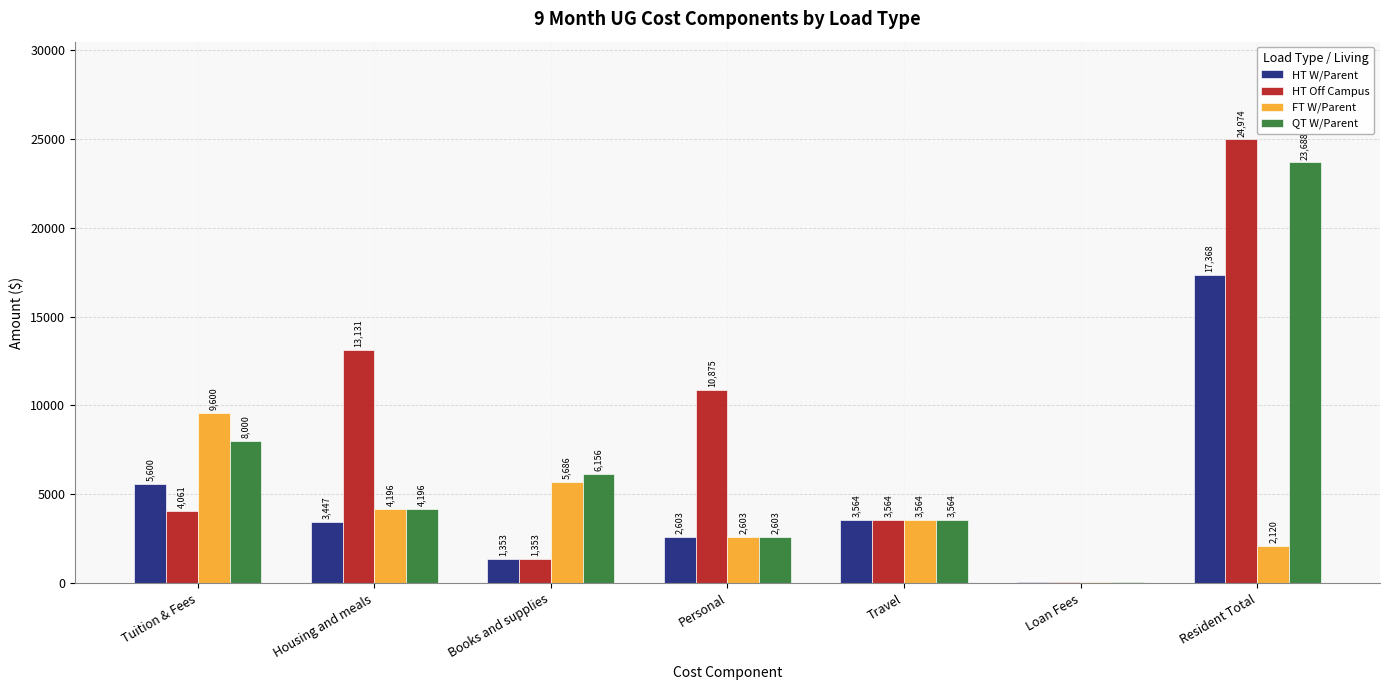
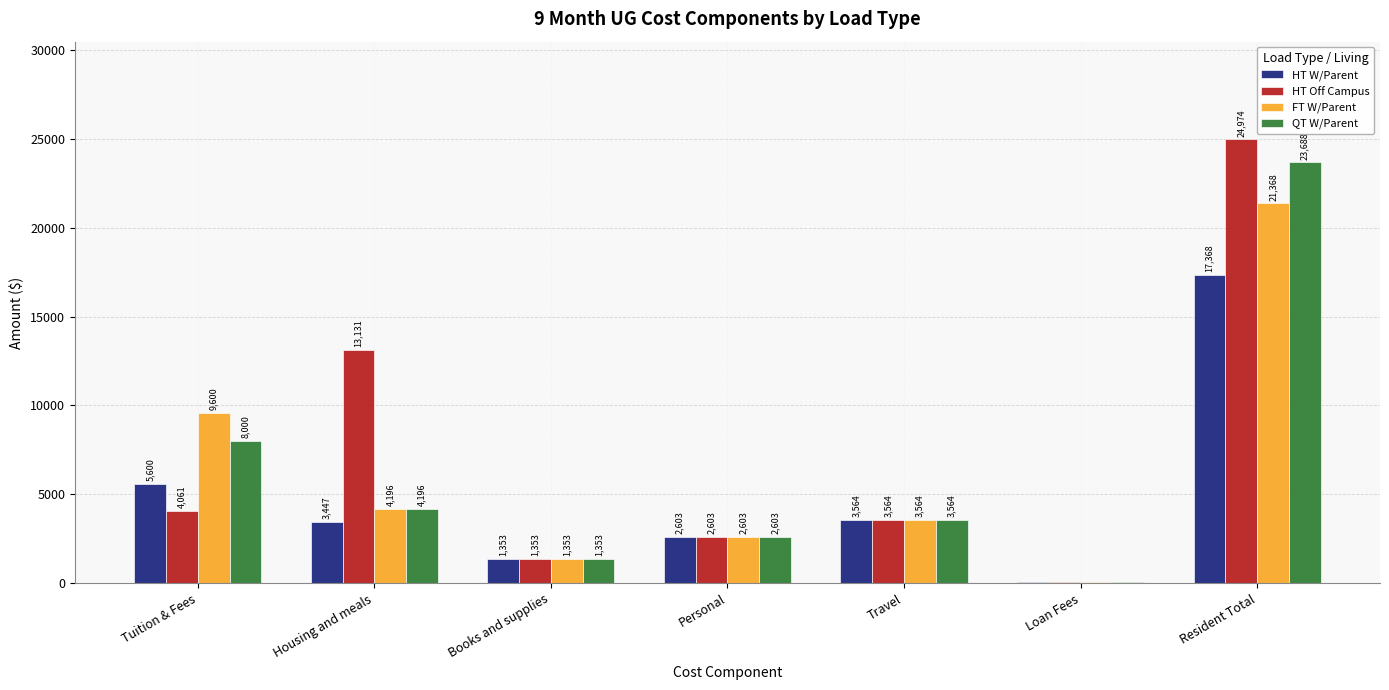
  {
    "HT W/Parent": {
      "Tuition & Fees": "5,600",
      "Housing and meals": "3,447",
      "Books and supplies": "1,353",
      "Personal": "2,603",
      "Travel": "3,564",
      "Resident Total": "17,368"
    },
    "HT Off Campus": {
      "Tuition & Fees": "4,061",
      "Housing and meals": "13,131",
      "Books and supplies": "1,353",
-     "Personal": "10,875",
+     "Personal": "2,603",
      "Travel": "3,564",
      "Resident Total": "24,974"
    },
    "FT W/Parent": {
      "Tuition & Fees": "9,600",
      "Housing and meals": "4,196",
-     "Books and supplies": "5,686",
+     "Books and supplies": "1,353",
      "Personal": "2,603",
      "Travel": "3,564",
-     "Resident Total": "2,120"
+     "Resident Total": "21,368"
    },
    "QT W/Parent": {
      "Tuition & Fees": "8,000",
      "Housing and meals": "4,196",
-     "Books and supplies": "6,156",
+     "Books and supplies": "1,353",
      "Personal": "2,603",
      "Travel": "3,564"
    }
  }
